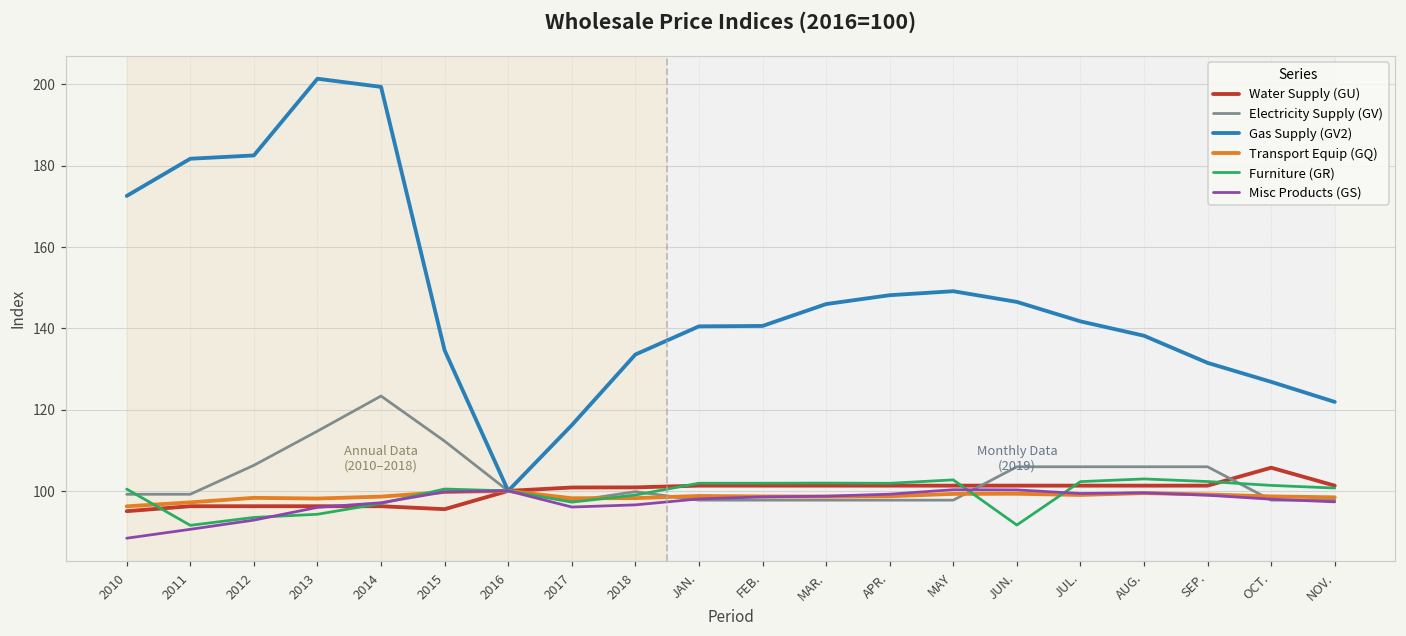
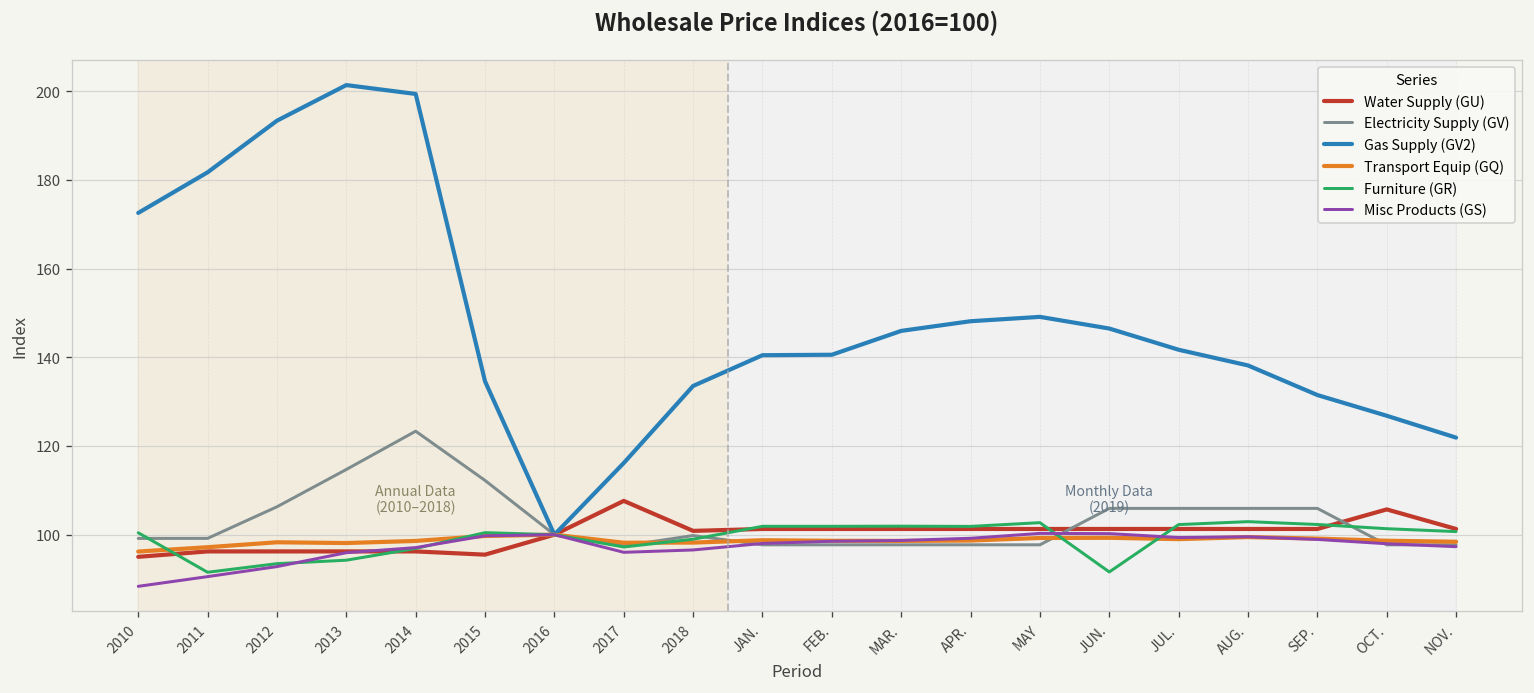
  {
    "Water Supply (GU)": {
      "2010": 95,
      "2011": 96,
      "2012": 96,
      "2015": 96,
-     "2017": 101,
+     "2017": 108,
      "2018": 101,
      "MAY": 101,
      "JUN.": 101,
      "JUL.": 101,
      "AUG.": 101,
      "SEP.": 101,
      "OCT.": 106
    },
    "Electricity Supply (GV)": {
      "2010": 99,
      "2011": 99,
      "2012": 106,
      "2013": 115,
      "2014": 123,
      "2015": 112,
      "2018": 100,
      "FEB.": 98,
      "MAR.": 98,
      "APR.": 98,
      "MAY": 98,
      "JUL.": 106,
      "AUG.": 106,
      "SEP.": 106
    },
    "Gas Supply (GV2)": {
      "2010": 173,
      "2011": 182,
-     "2012": 182,
+     "2012": 193,
      "2013": 201,
      "2014": 199,
      "2015": 135,
      "2017": 116,
      "2018": 134,
      "JAN.": 140,
      "FEB.": 141,
      "MAR.": 146,
      "APR.": 148,
      "MAY": 149,
      "JUN.": 146,
      "JUL.": 142,
      "AUG.": 138,
      "SEP.": 131,
      "OCT.": 127,
      "NOV.": 122
    },
    "Transport Equip (GQ)": {
      "2010": 96,
      "2011": 97,
      "2012": 98,
      "2013": 98,
      "2017": 98,
      "2018": 98,
      "JAN.": 99,
      "MAY": 99,
      "JUN.": 99,
      "OCT.": 99
    },
    "Furniture (GR)": {
      "2010": 100,
      "2011": 92,
      "2013": 94,
      "2015": 100,
      "2018": 99,
      "MAY": 103,
      "JUN.": 92,
      "JUL.": 102,
      "AUG.": 103,
      "SEP.": 102,
      "OCT.": 101
    },
    "Misc Products (GS)": {
      "2010": 88,
      "2011": 91,
      "2017": 96,
      "2018": 97,
      "MAY": 100,
      "JUN.": 100
    }
  }
